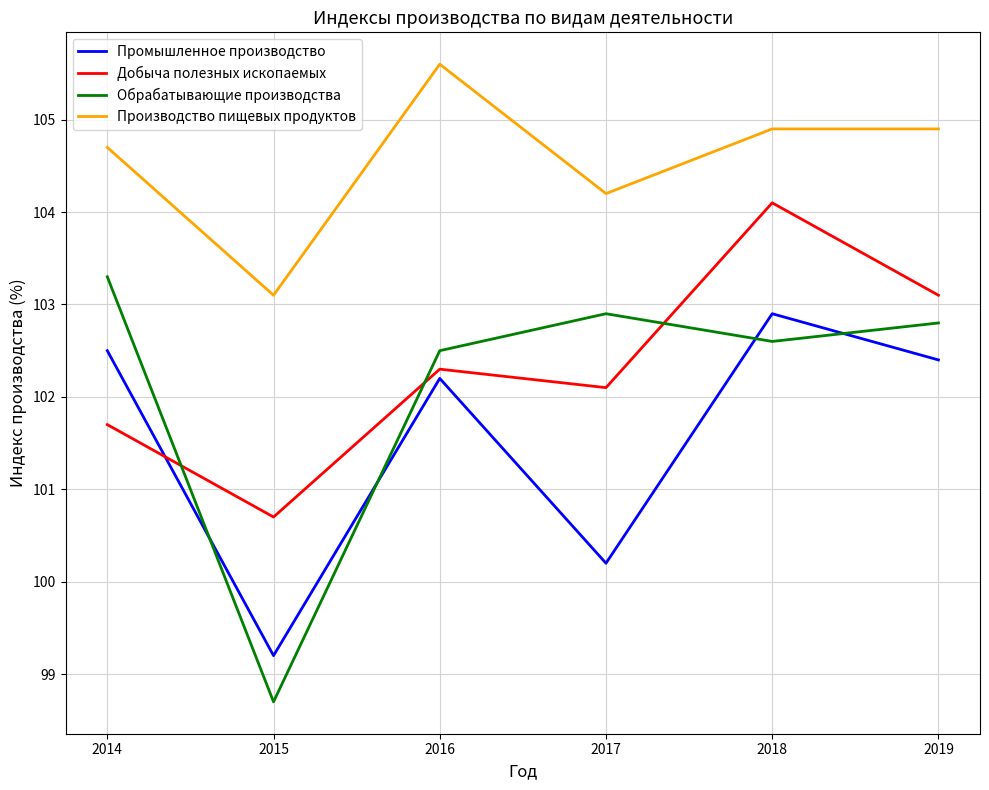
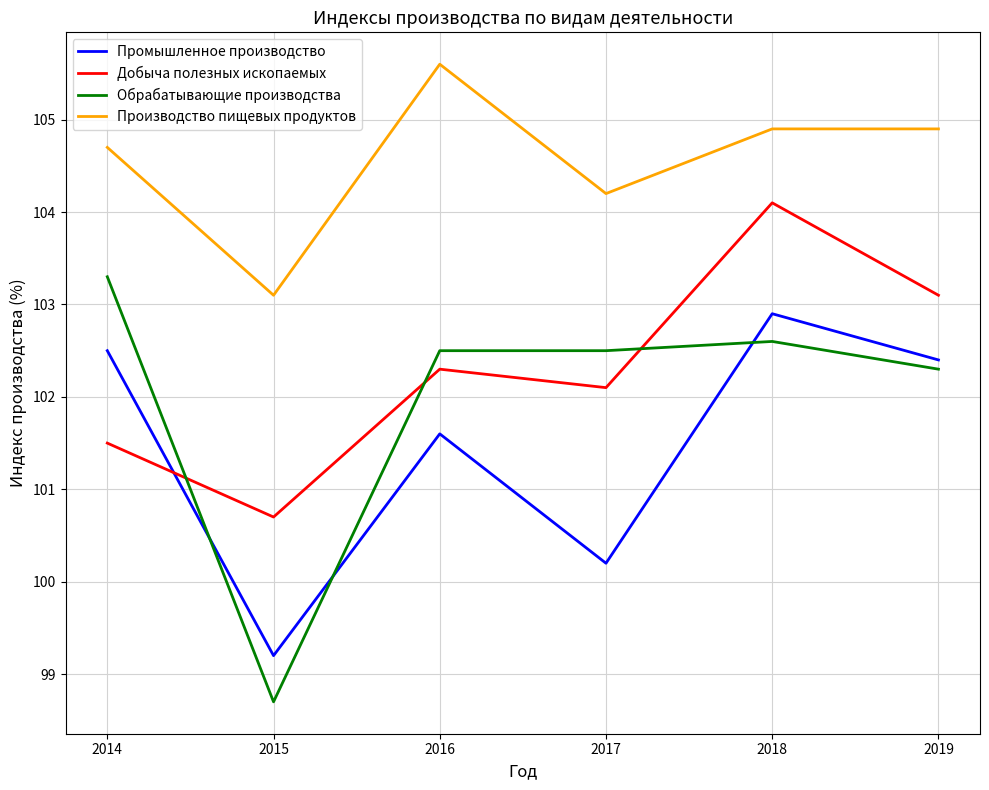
  {
    "Промышленное производство": {
      "2014": 102.5,
      "2015": 99.2,
-     "2016": 102.2,
+     "2016": 101.6,
      "2017": 100.2,
      "2018": 102.9,
      "2019": 102.4
    },
    "Добыча полезных ископаемых": {
-     "2014": 101.7,
+     "2014": 101.5,
      "2015": 100.7,
      "2016": 102.3,
      "2017": 102.1,
      "2018": 104.1,
      "2019": 103.1
    },
    "Обрабатывающие производства": {
      "2014": 103.3,
      "2015": 98.7,
      "2016": 102.5,
-     "2017": 102.9,
+     "2017": 102.5,
      "2018": 102.6,
-     "2019": 102.8
+     "2019": 102.3
    },
    "Производство пищевых продуктов": {
      "2014": 104.7,
      "2015": 103.1,
      "2016": 105.6,
      "2017": 104.2,
      "2018": 104.9,
      "2019": 104.9
    }
  }
